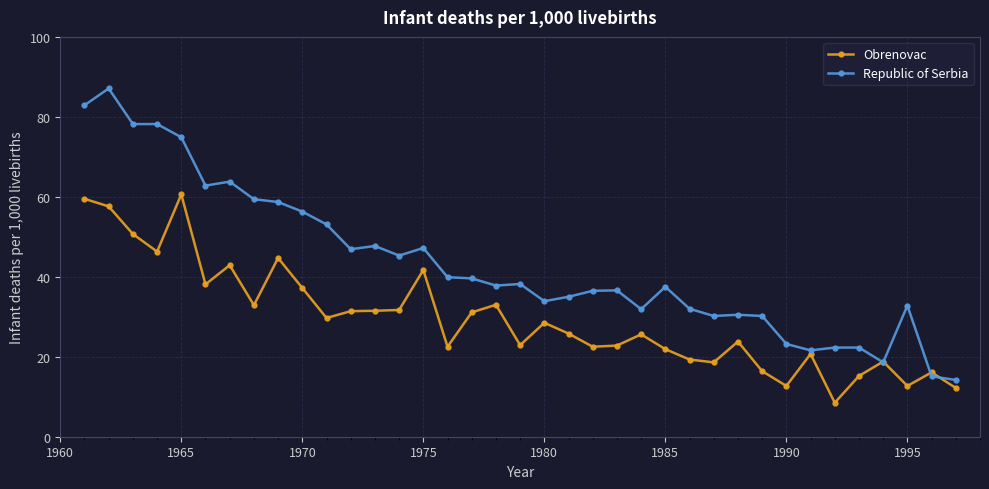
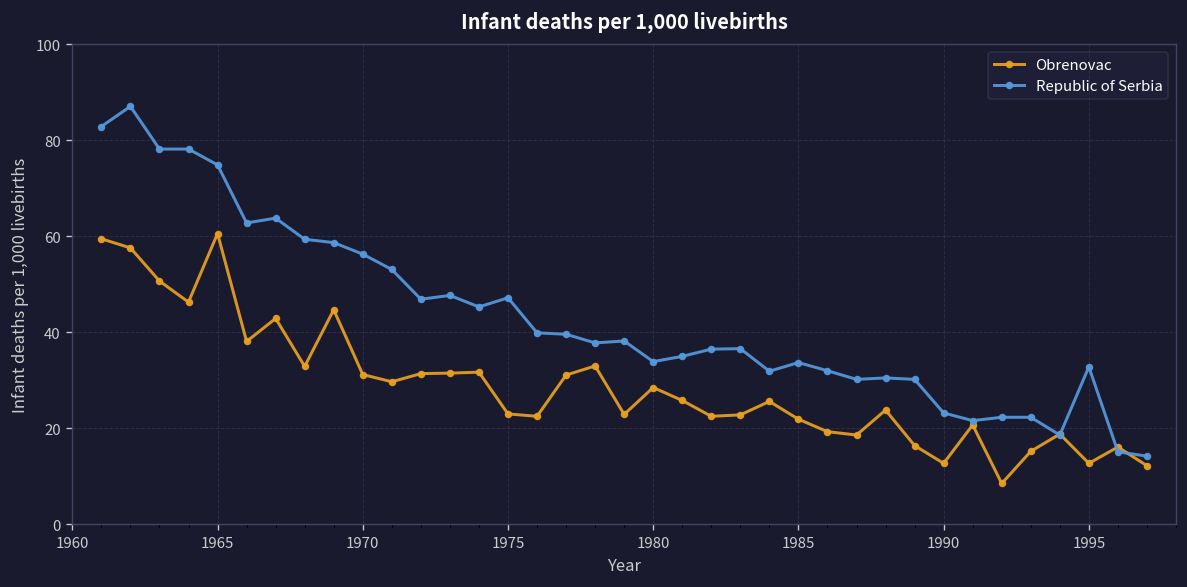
  {
    "Obrenovac": {
      "1965": 61,
-     "1970": 37,
-     "1975": 42,
+     "1970": 31,
+     "1975": 23,
      "1980": 29,
      "1985": 22,
      "1990": 13,
      "1995": 13
    },
    "Republic of Serbia": {
      "1965": 75,
      "1970": 56,
      "1975": 47,
      "1980": 34,
-     "1985": 38,
+     "1985": 34,
      "1990": 23,
      "1995": 33
    }
  }
